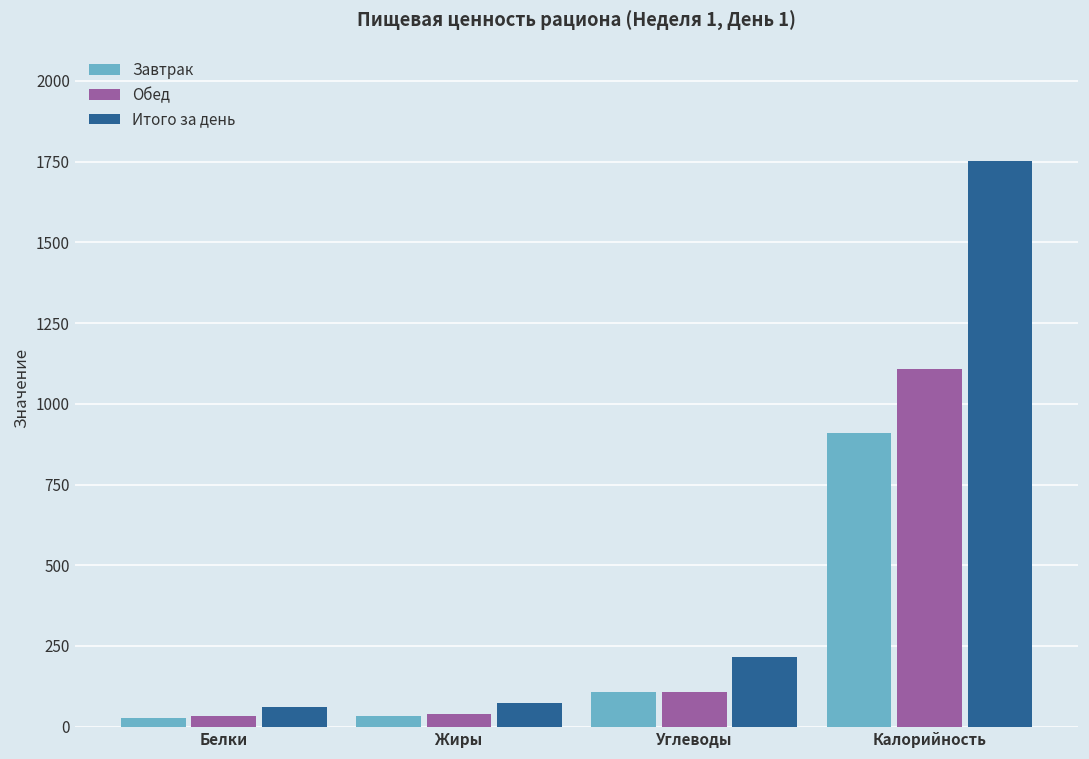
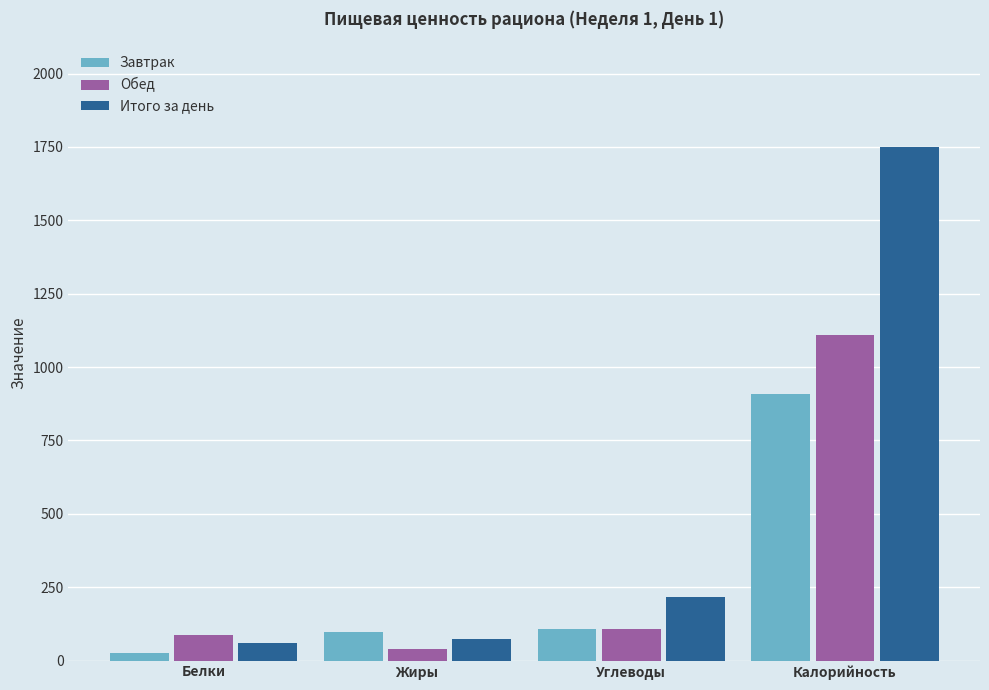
  {
    "Завтрак": {
      "Белки": 30,
-     "Жиры": 30,
+     "Жиры": 100,
      "Углеводы": 110,
      "Калорийность": 910
    },
    "Обед": {
-     "Белки": 30,
+     "Белки": 90,
      "Жиры": 40,
      "Углеводы": 110,
      "Калорийность": 1110
    },
    "Итого за день": {
      "Белки": 60,
      "Жиры": 70,
      "Углеводы": 220,
      "Калорийность": 1750
    }
  }
